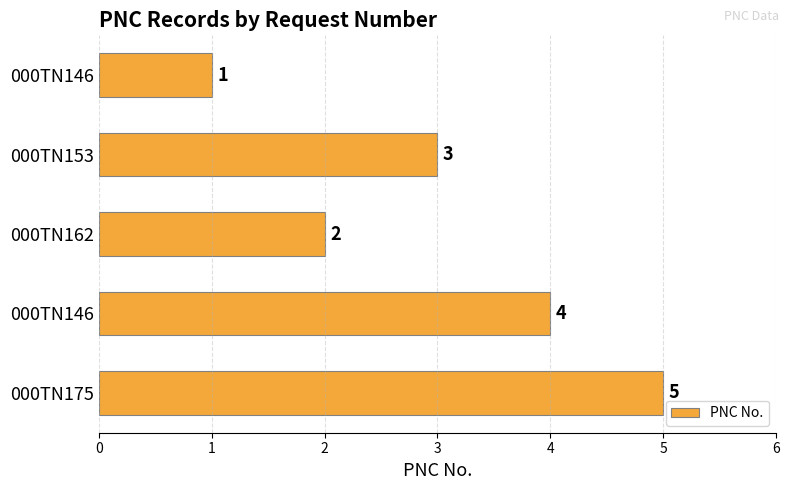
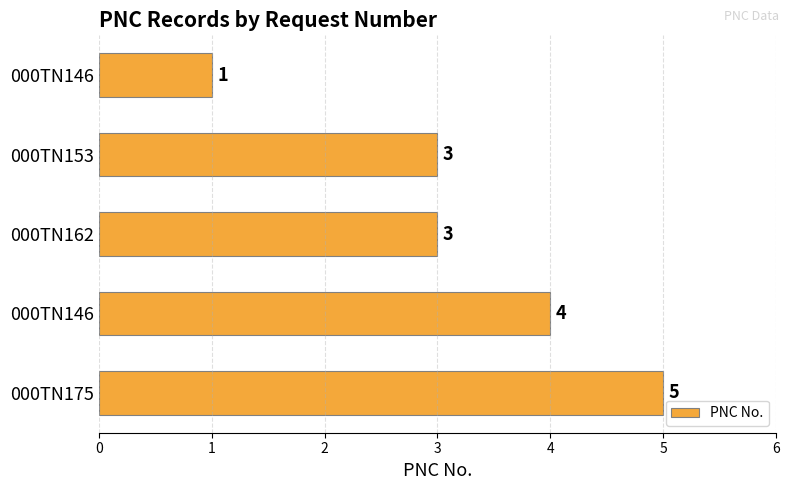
  {
    "000TN153": 3,
-   "000TN162": 2
+   "000TN162": 3
  }
